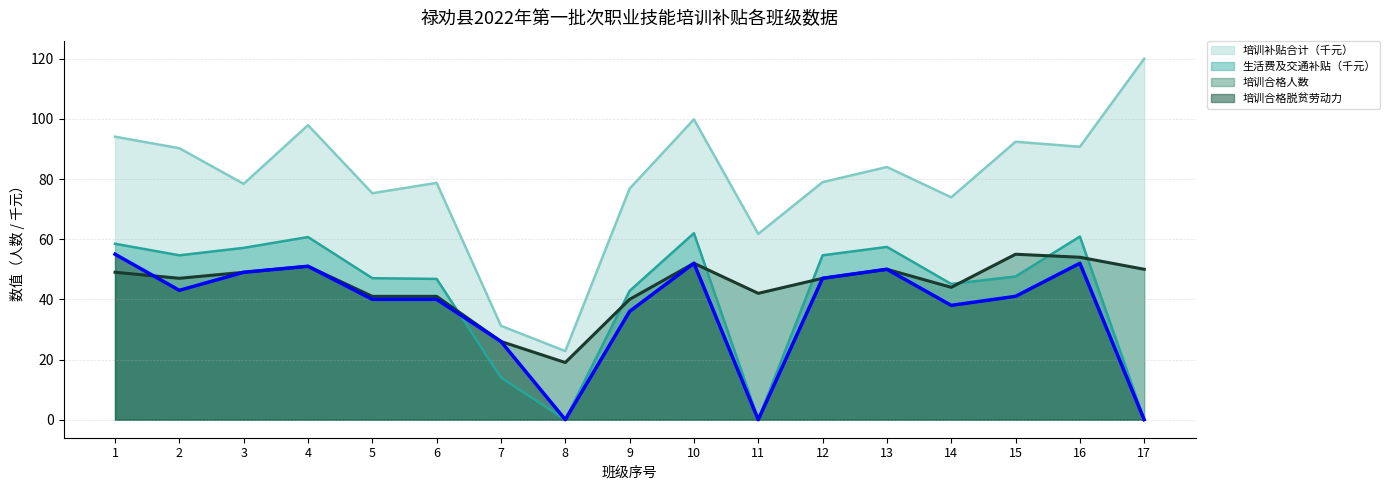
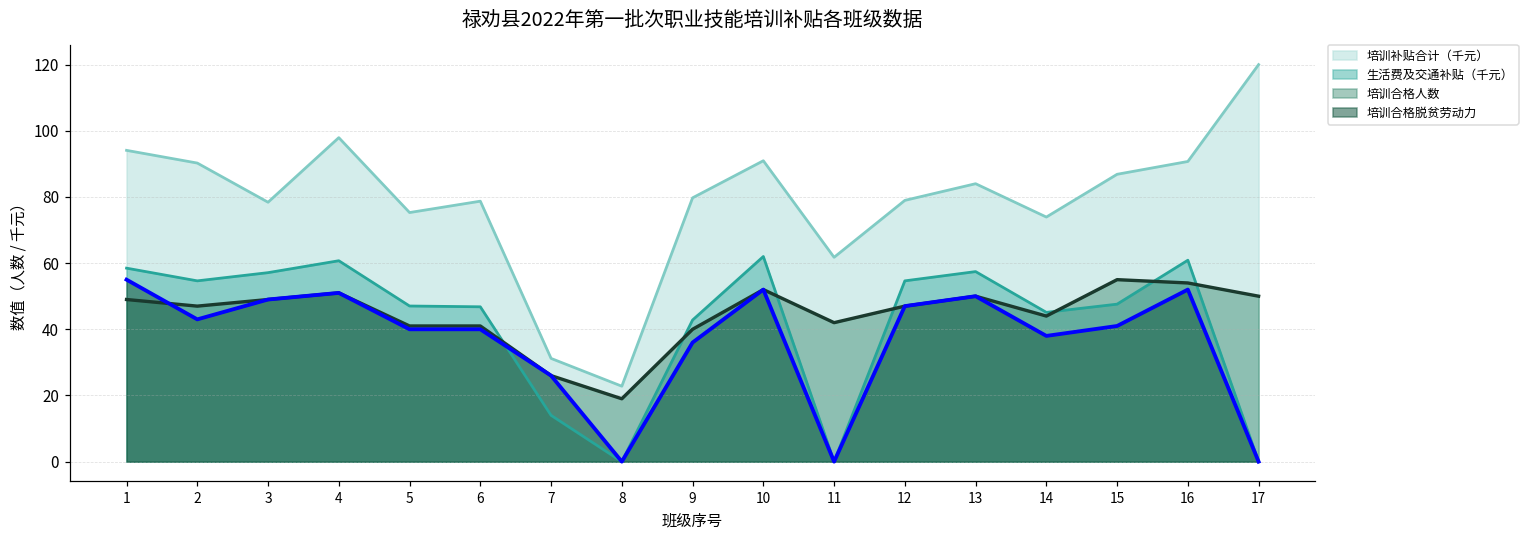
  {
    "培训补贴合计（千元）": {
      "1": 94,
      "2": 90,
      "3": 78,
      "4": 98,
      "5": 75,
      "6": 79,
      "7": 31,
      "8": 23,
-     "9": 77,
-     "10": 100,
+     "9": 80,
+     "10": 91,
      "11": 62,
      "12": 79,
      "13": 84,
      "14": 74,
-     "15": 92,
+     "15": 87,
      "16": 91,
      "17": 120
    },
    "培训合格脱贫劳动力": {
      "1": 55,
      "2": 43,
      "5": 40,
      "6": 40,
      "9": 36,
      "14": 38,
      "15": 41,
      "16": 52
    }
  }
